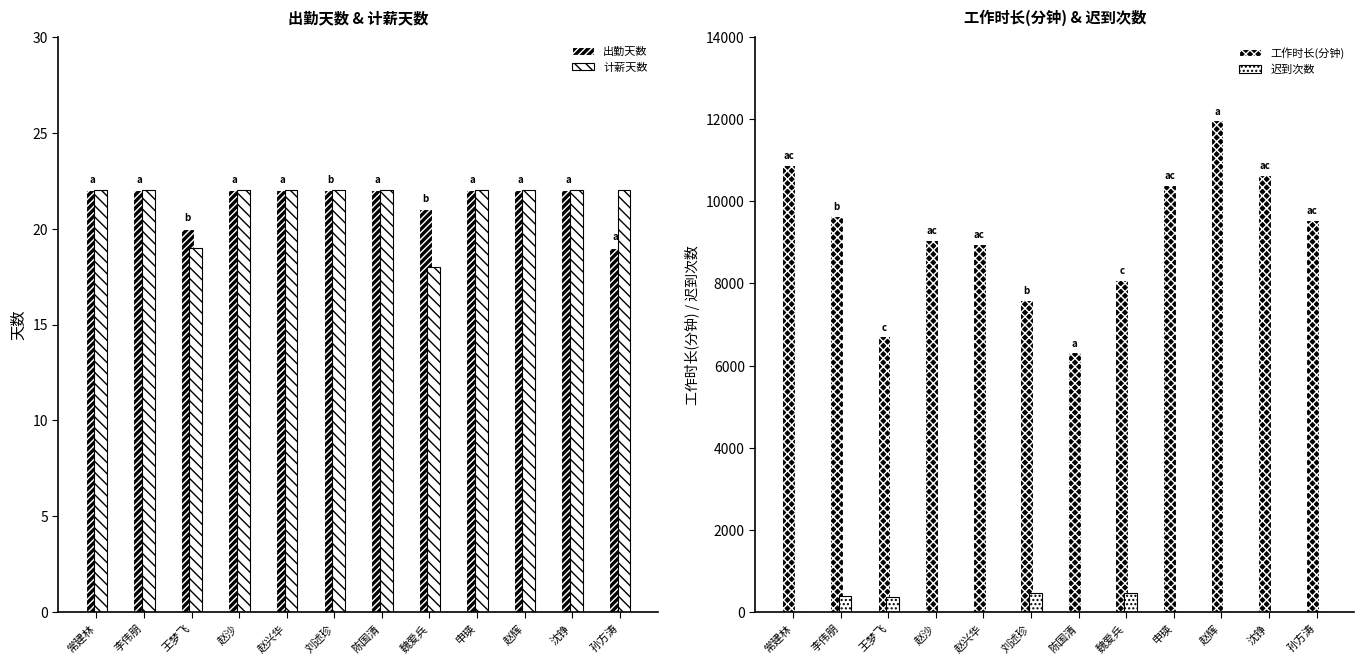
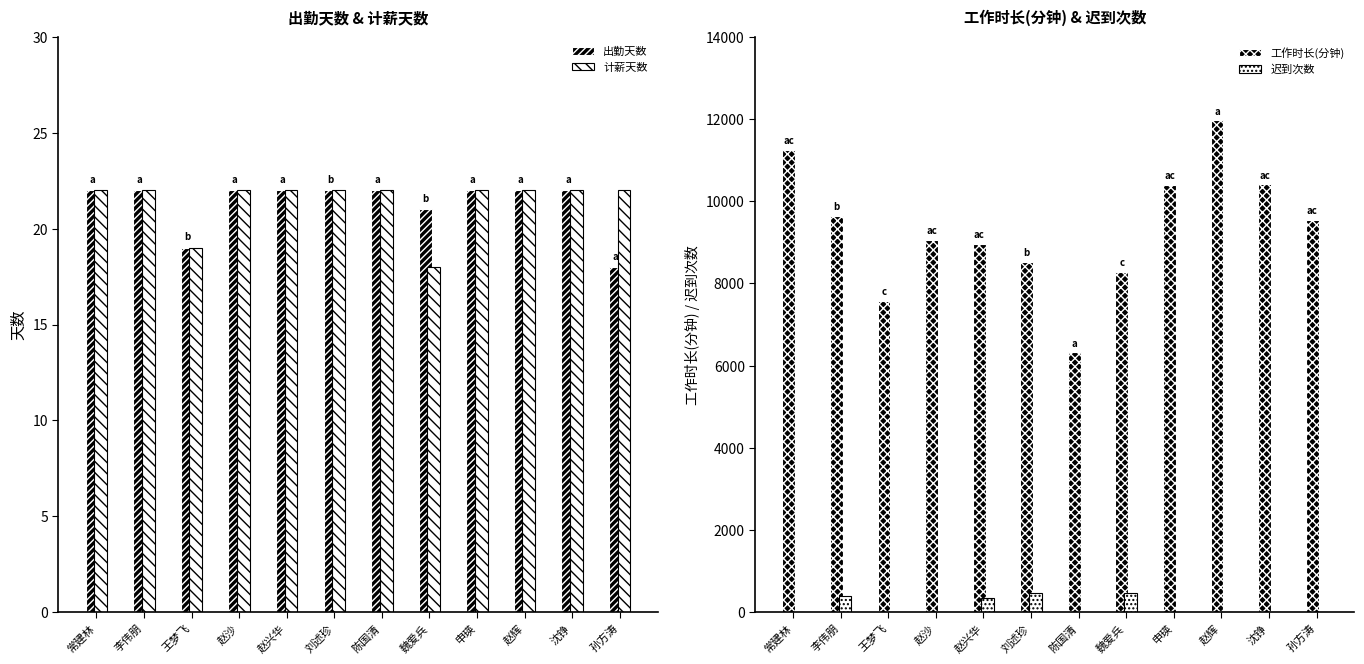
  {
    "出勤天数 & 计薪天数": {
      "出勤天数": {
        "常建林": 22,
        "李伟朋": 22,
-       "王梦飞": 20,
+       "王梦飞": 19,
        "赵沙": 22,
        "赵兴华": 22,
        "刘述珍": 22,
        "陈国清": 22,
        "魏爱兵": 21,
        "申瑛": 22,
        "赵辉": 22,
        "沈铮": 22,
-       "孙方涛": 19
+       "孙方涛": 18
      },
      "计薪天数": {
        "常建林": 22,
        "李伟朋": 22,
        "王梦飞": 19,
        "赵沙": 22,
        "赵兴华": 22,
        "刘述珍": 22,
        "陈国清": 22,
        "魏爱兵": 18,
        "申瑛": 22,
        "赵辉": 22,
        "沈铮": 22,
        "孙方涛": 22
      }
    },
    "工作时长(分钟) & 迟到次数": {
      "工作时长(分钟)": {
-       "常建林": 10900,
+       "常建林": 11200,
        "李伟朋": 9600,
-       "王梦飞": 6700,
+       "王梦飞": 7600,
        "赵沙": 9100,
        "赵兴华": 9000,
-       "刘述珍": 7600,
+       "刘述珍": 8500,
        "陈国清": 6300,
-       "魏爱兵": 8100,
+       "魏爱兵": 8300,
        "申瑛": 10400,
        "赵辉": 12000,
-       "沈铮": 10600,
+       "沈铮": 10400,
        "孙方涛": 9500
      },
      "迟到次数": {
        "常建林": 0,
        "李伟朋": 400,
-       "王梦飞": 400,
+       "王梦飞": 0,
        "赵沙": 0,
-       "赵兴华": 0,
+       "赵兴华": 300,
        "刘述珍": 500,
        "陈国清": 0,
        "魏爱兵": 500,
        "申瑛": 0,
        "赵辉": 0,
        "孙方涛": 0
      }
    }
  }
